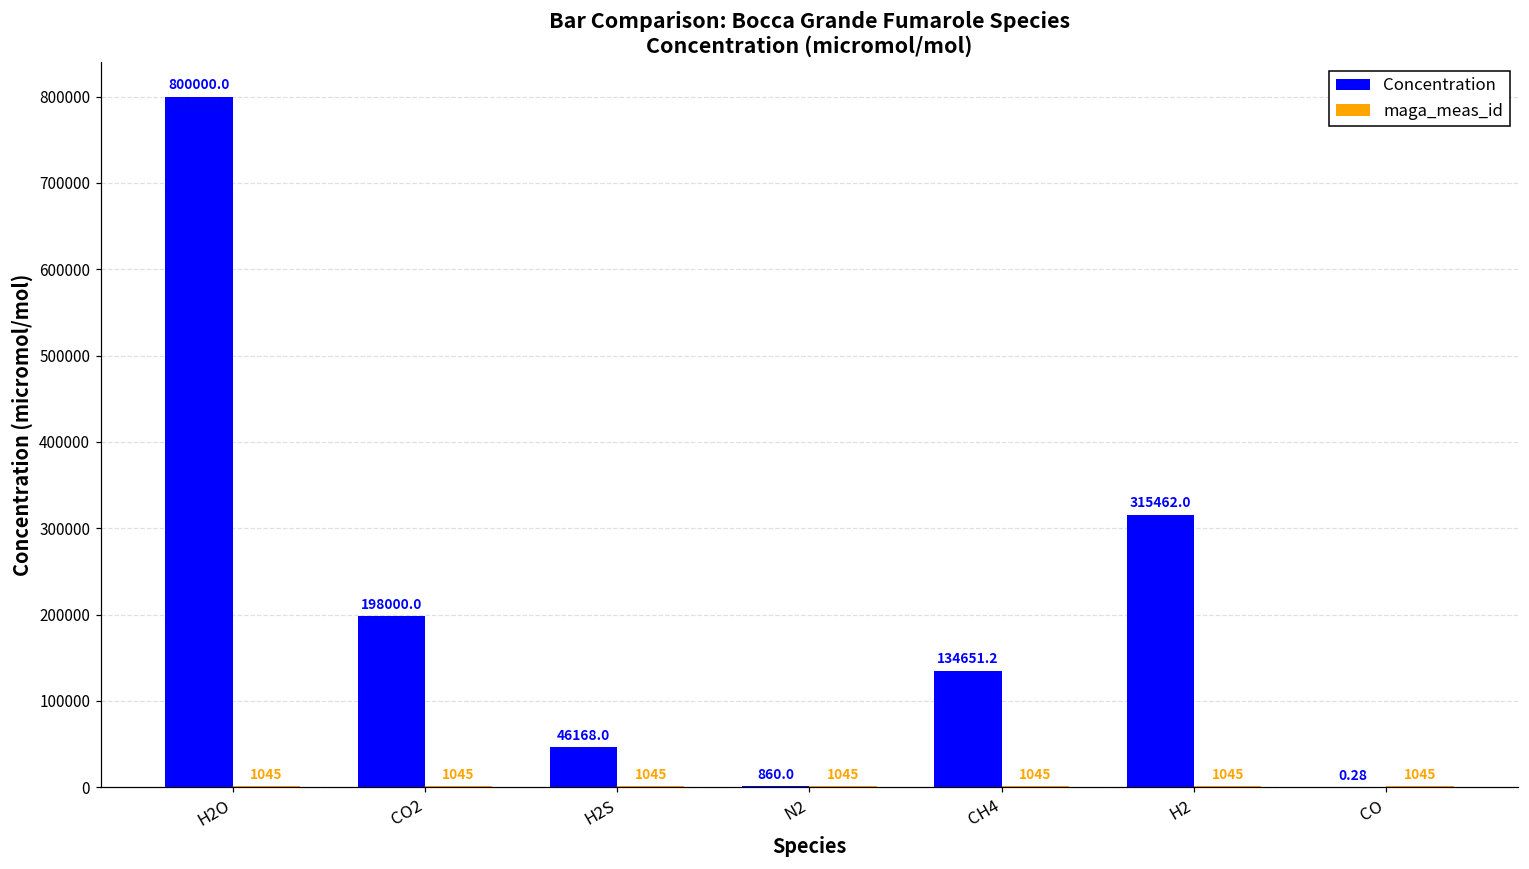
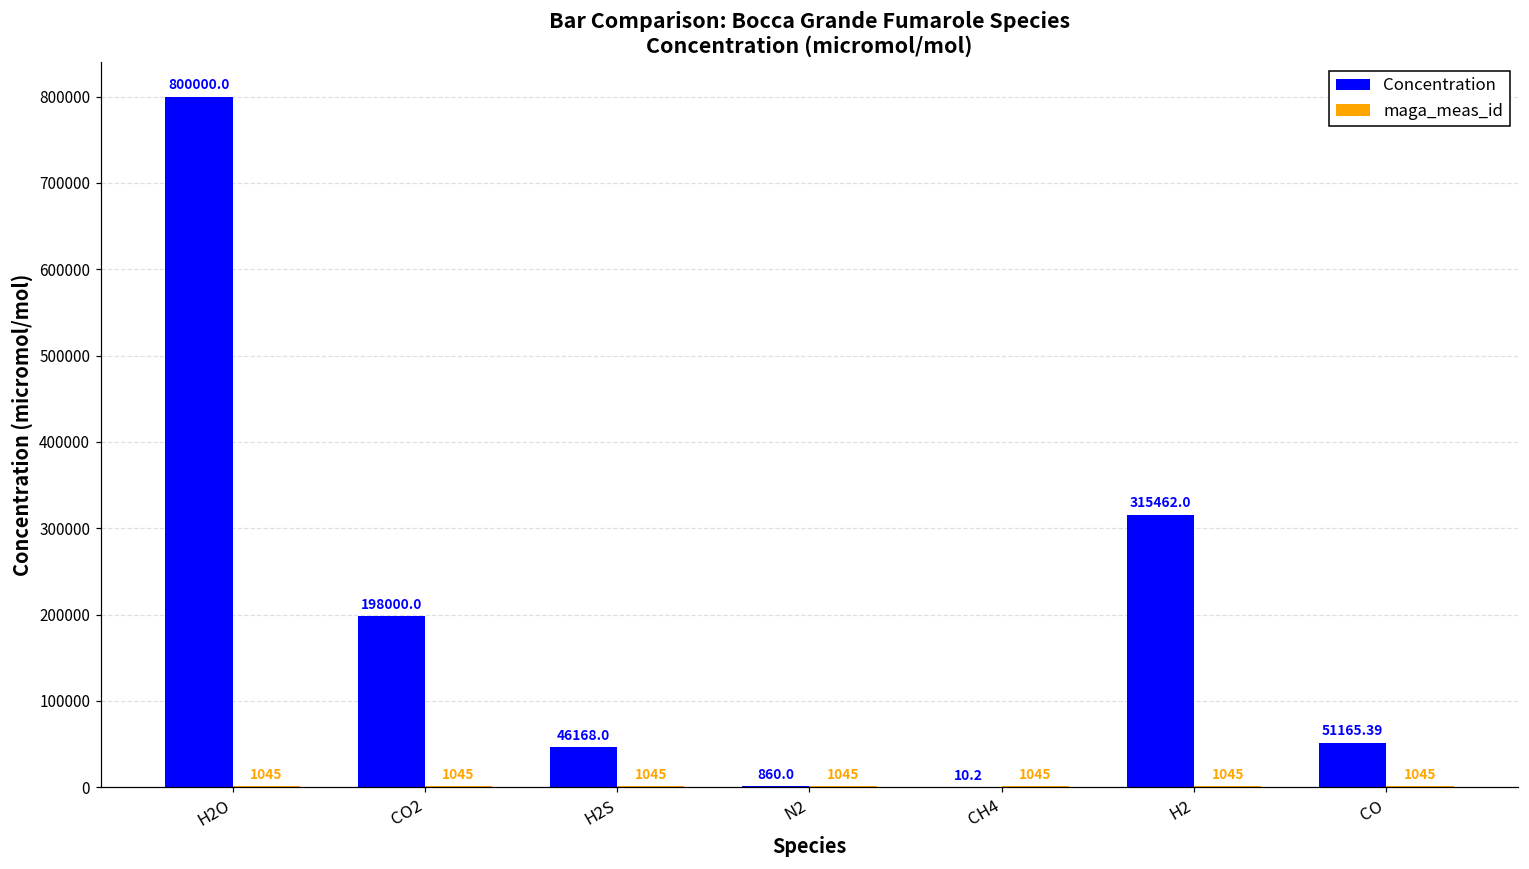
  {
    "Concentration": {
      "H2O": 800000.0,
      "CO2": 198000.0,
      "H2S": 46168.0,
      "N2": 860.0,
-     "CH4": 134651.2,
+     "CH4": 10.2,
      "H2": 315462.0,
-     "CO": 0.28
+     "CO": 51165.39
    },
    "maga_meas_id": {
      "H2O": 1045,
      "CO2": 1045,
      "H2S": 1045,
      "N2": 1045,
      "CH4": 1045,
      "H2": 1045,
      "CO": 1045
    }
  }
